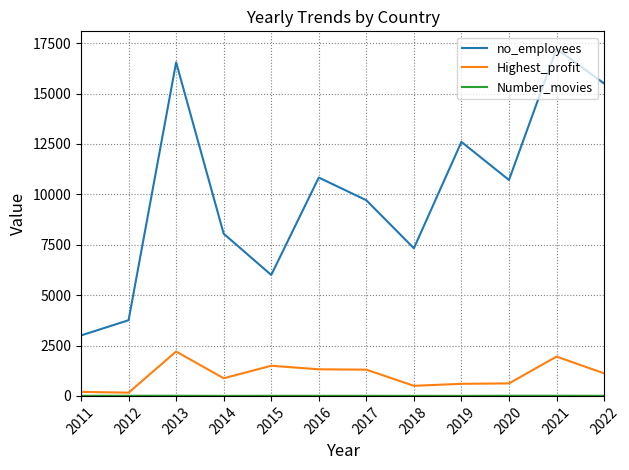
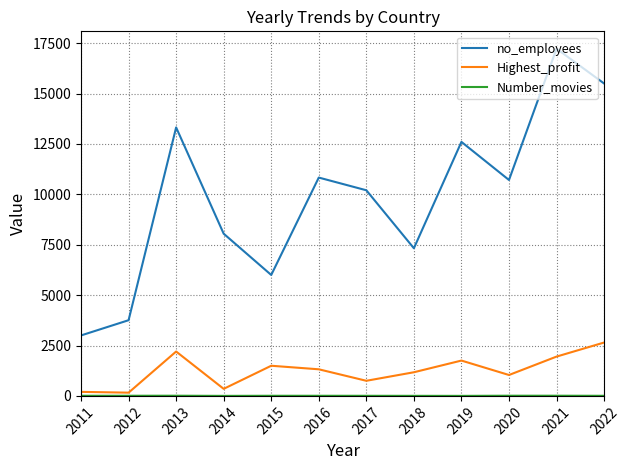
  {
    "no_employees": {
      "2011": 3000,
      "2012": 3800,
-     "2013": 16600,
+     "2013": 13300,
      "2014": 8000,
      "2015": 6000,
      "2016": 10800,
-     "2017": 9700,
+     "2017": 10200,
      "2018": 7300,
      "2019": 12600,
      "2020": 10700,
      "2022": 15500
    },
    "Highest_profit": {
      "2011": 200,
      "2012": 200,
      "2013": 2200,
-     "2014": 900,
+     "2014": 400,
      "2015": 1500,
      "2016": 1300,
-     "2017": 1300,
-     "2018": 500,
-     "2019": 600,
-     "2020": 600,
+     "2017": 800,
+     "2018": 1200,
+     "2019": 1800,
+     "2020": 1000,
      "2021": 2000,
-     "2022": 1100
+     "2022": 2600
    },
    "Number_movies": {
      "2011": 0,
      "2012": 0,
      "2013": 0,
      "2014": 0,
      "2015": 0,
      "2016": 0,
      "2017": 0,
      "2018": 0,
      "2019": 0,
      "2020": 0,
      "2021": 0,
      "2022": 0
    }
  }
